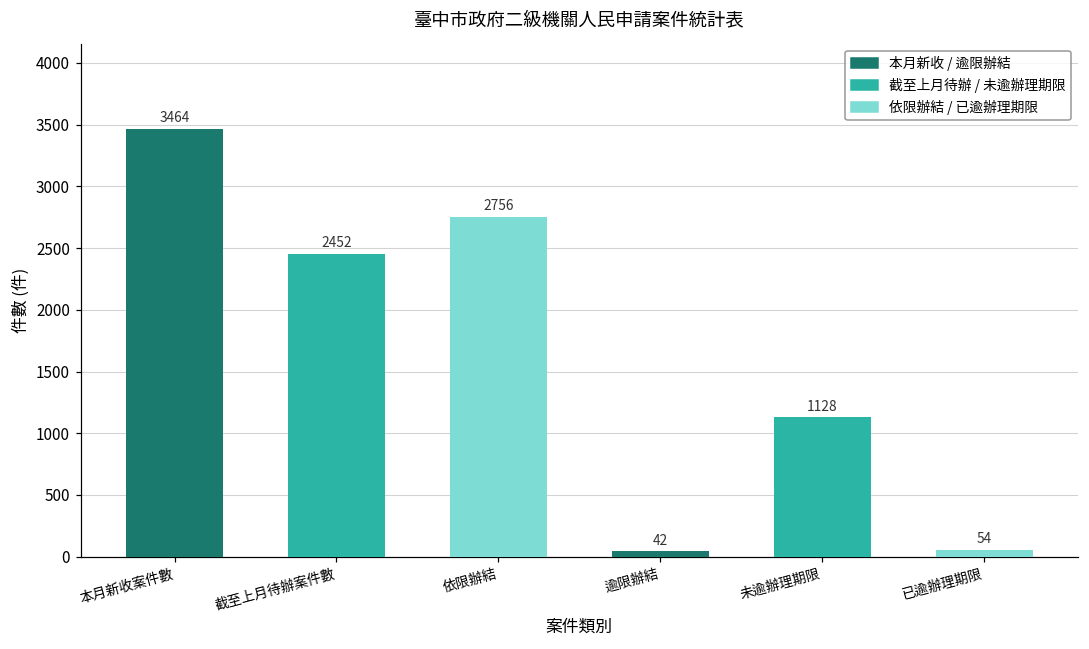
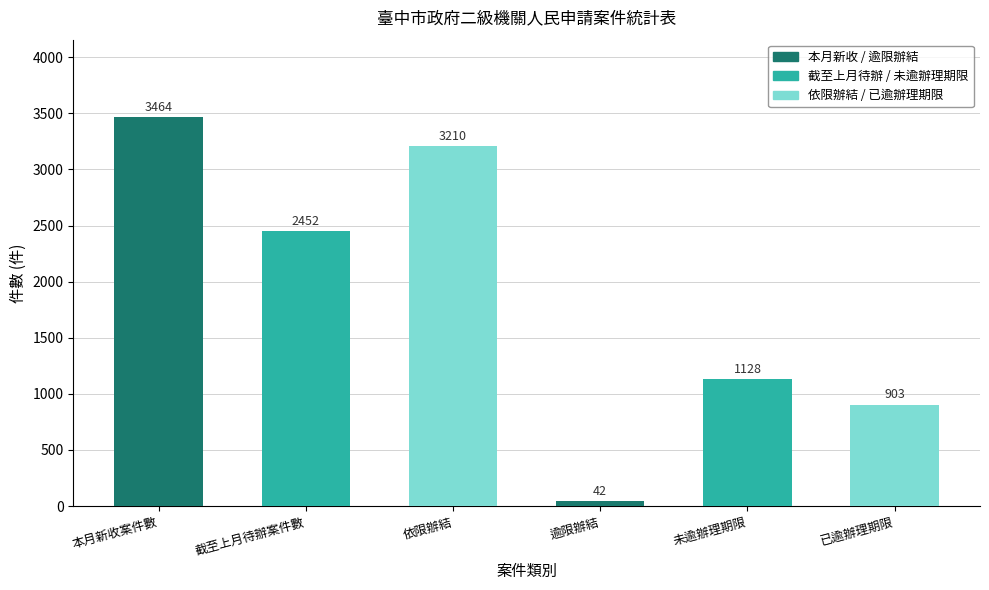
  {
    "本月新收案件數": 3464,
    "截至上月待辦案件數": 2452,
-   "依限辦結": 2756,
+   "依限辦結": 3210,
    "逾限辦結": 42,
    "未逾辦理期限": 1128,
-   "已逾辦理期限": 54
+   "已逾辦理期限": 903
  }
